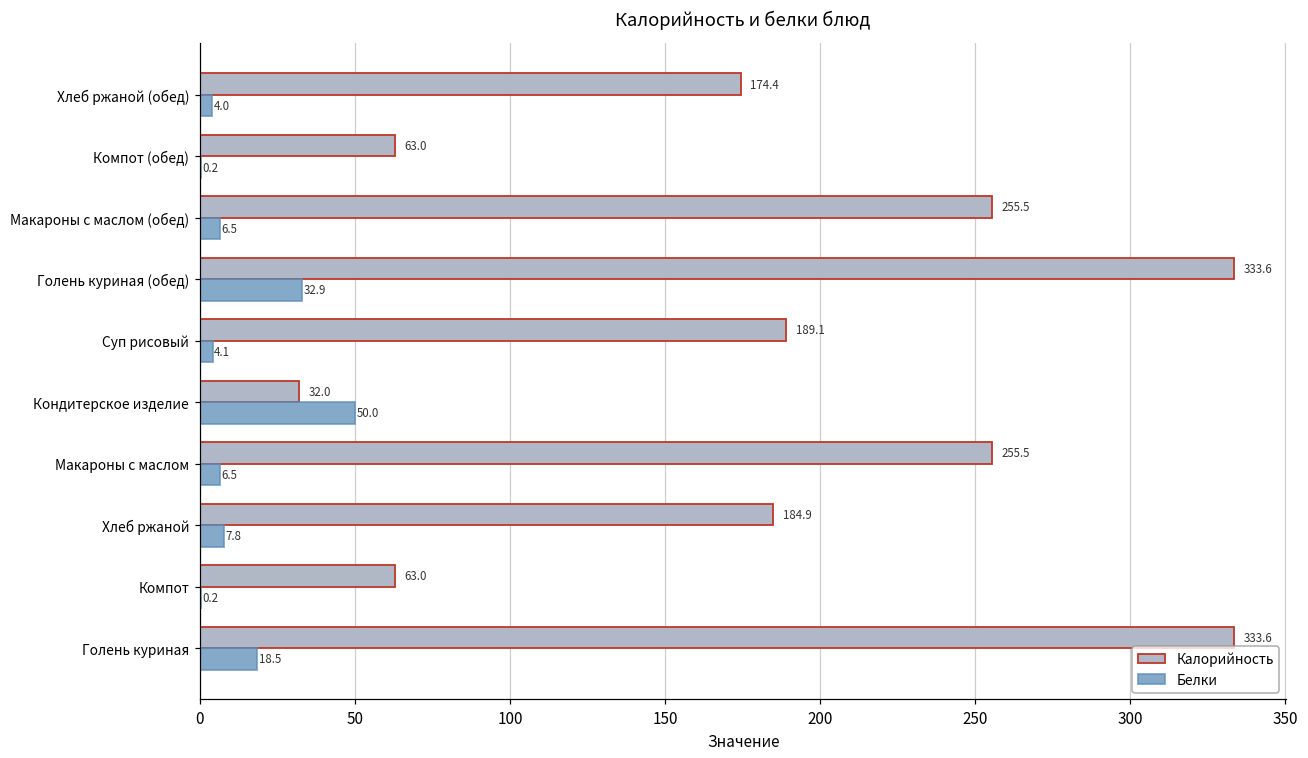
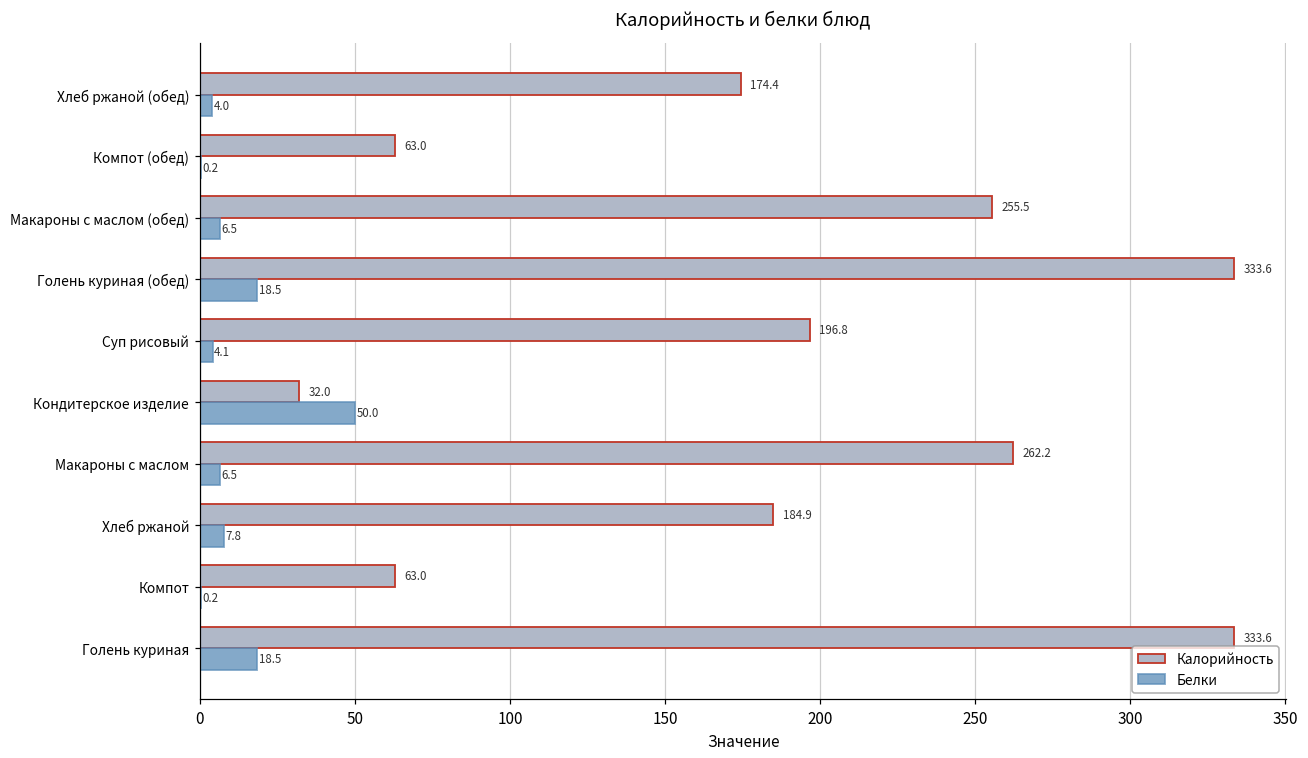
  {
    "Калорийность": {
      "Хлеб ржаной (обед)": 174.4,
      "Компот (обед)": 63.0,
      "Макароны с маслом (обед)": 255.5,
      "Голень куриная (обед)": 333.6,
-     "Суп рисовый": 189.1,
+     "Суп рисовый": 196.8,
      "Кондитерское изделие": 32.0,
-     "Макароны с маслом": 255.5,
+     "Макароны с маслом": 262.2,
      "Хлеб ржаной": 184.9,
      "Компот": 63.0,
      "Голень куриная": 333.6
    },
    "Белки": {
      "Хлеб ржаной (обед)": 4.0,
      "Компот (обед)": 0.2,
      "Макароны с маслом (обед)": 6.5,
-     "Голень куриная (обед)": 32.9,
+     "Голень куриная (обед)": 18.5,
      "Суп рисовый": 4.1,
      "Кондитерское изделие": 50.0,
      "Макароны с маслом": 6.5,
      "Хлеб ржаной": 7.8,
      "Компот": 0.2,
      "Голень куриная": 18.5
    }
  }
